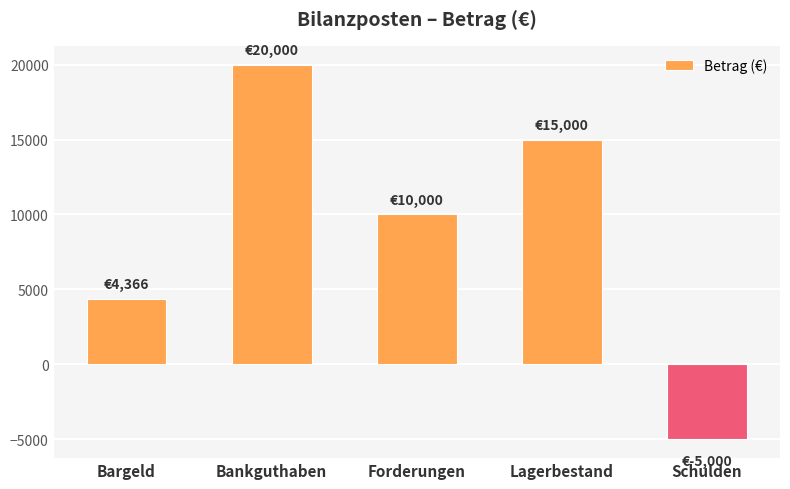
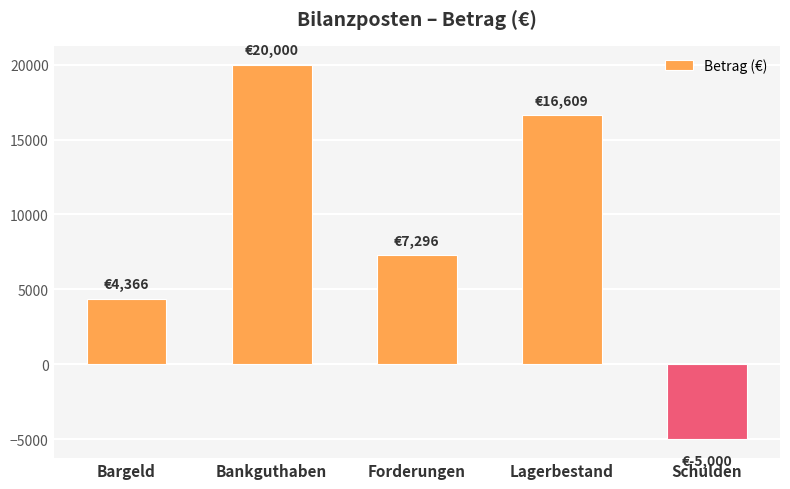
  {
    "Bargeld": "€4,366",
    "Bankguthaben": "€20,000",
-   "Forderungen": "€10,000",
-   "Lagerbestand": "€15,000",
+   "Forderungen": "€7,296",
+   "Lagerbestand": "€16,609",
    "Schulden": "€-5,000"
  }
